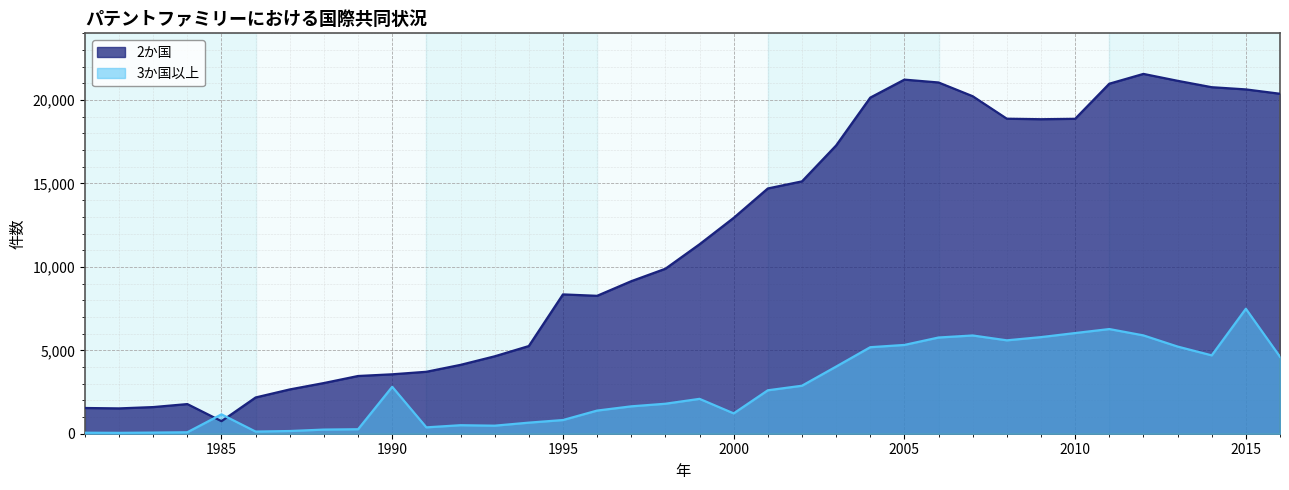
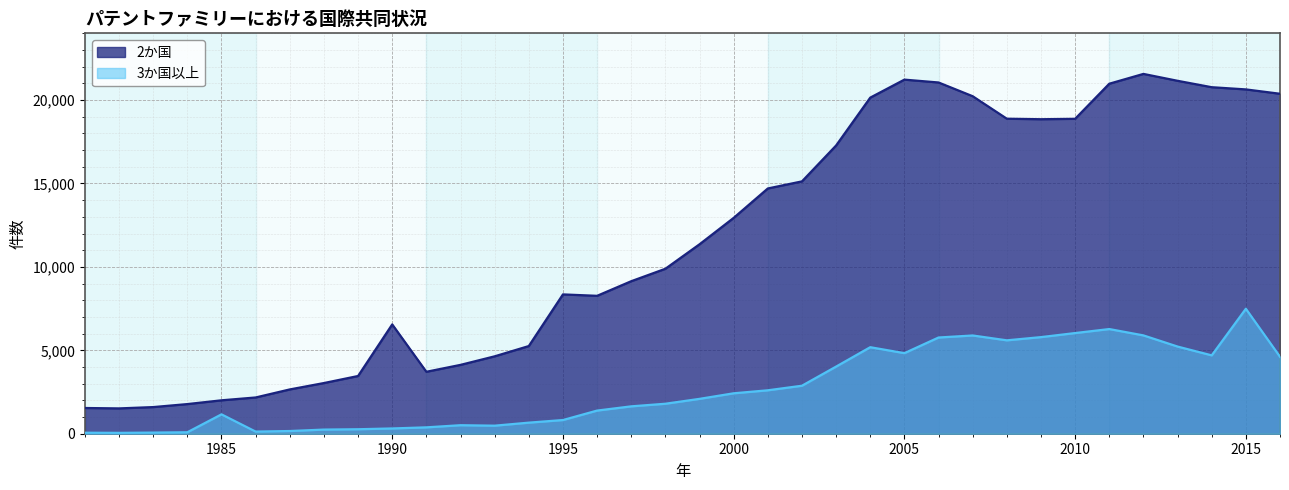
  {
    "2か国": {
-     "1985": "800",
-     "1990": "3,600",
+     "1985": "2,000",
+     "1990": "6,600",
      "1995": "8,400",
      "2000": "12,900",
      "2005": "21,200",
      "2010": "18,900",
      "2015": "20,600"
    },
    "3か国以上": {
      "1985": "1,200",
-     "1990": "2,800",
+     "1990": "300",
      "1995": "800",
-     "2000": "1,200",
-     "2005": "5,300",
+     "2000": "2,400",
+     "2005": "4,800",
      "2010": "6,000",
      "2015": "7,500"
    }
  }
